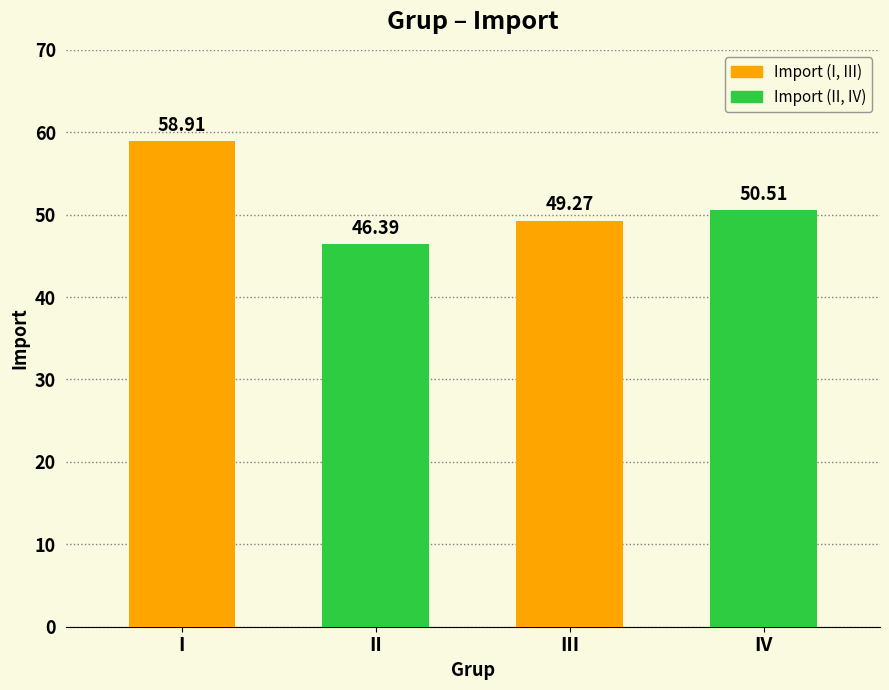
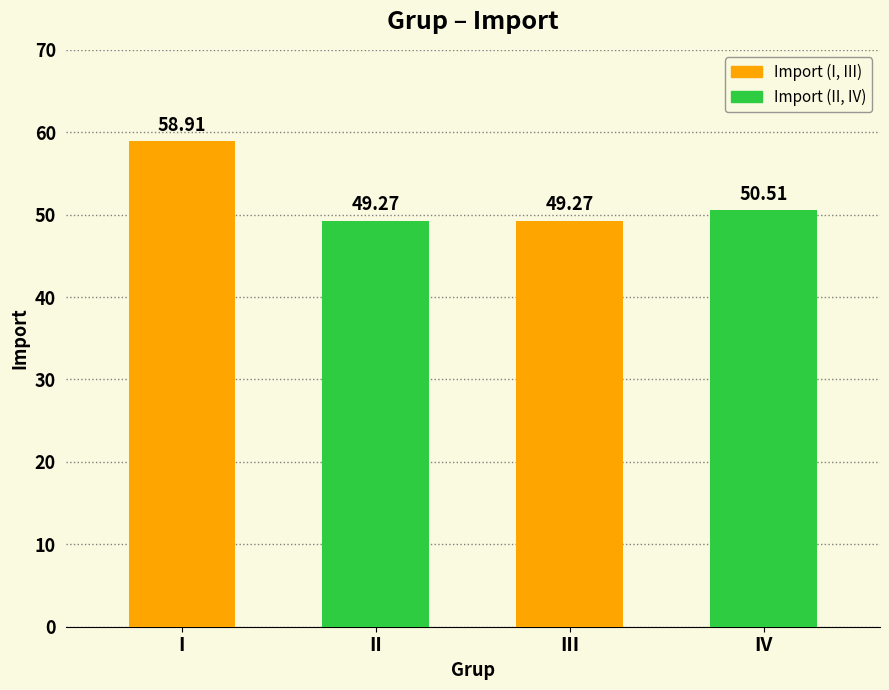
  {
    "I": 58.91,
-   "II": 46.39,
+   "II": 49.27,
    "III": 49.27,
    "IV": 50.51
  }
